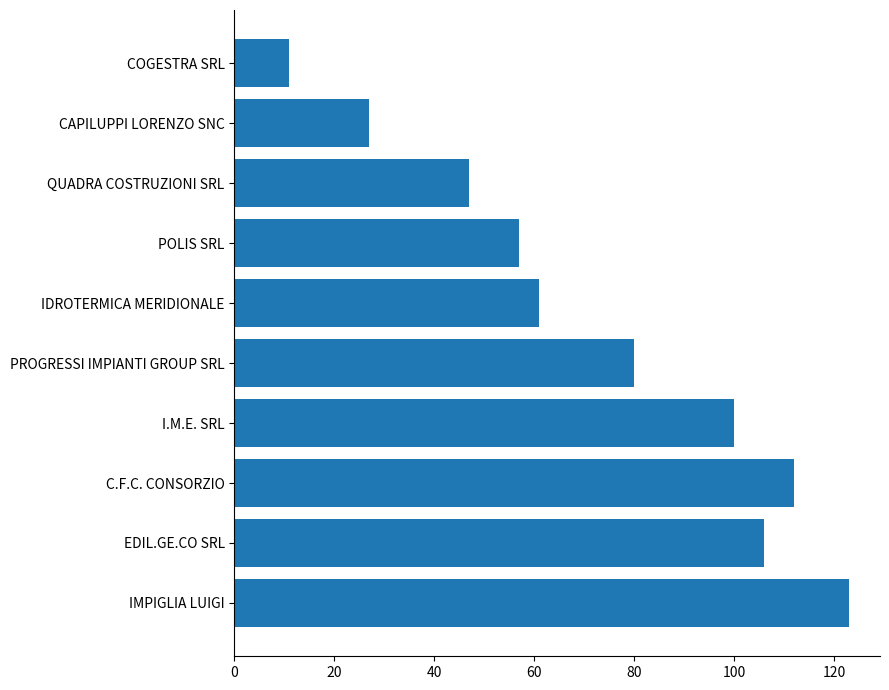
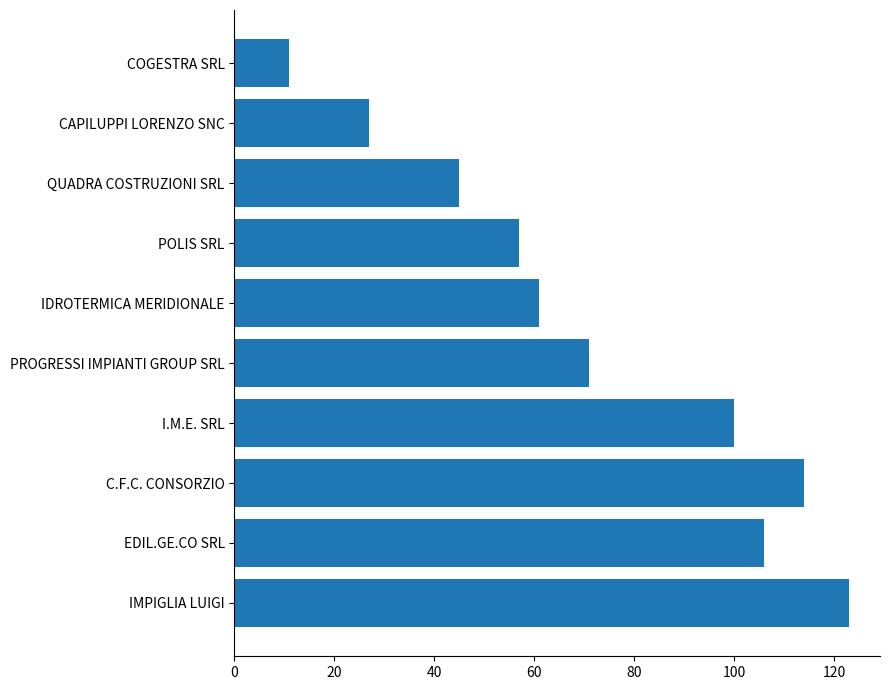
  {
    "COGESTRA SRL": 11,
    "CAPILUPPI LORENZO SNC": 27,
-   "QUADRA COSTRUZIONI SRL": 47,
+   "QUADRA COSTRUZIONI SRL": 45,
    "POLIS SRL": 57,
    "IDROTERMICA MERIDIONALE": 61,
-   "PROGRESSI IMPIANTI GROUP SRL": 80,
+   "PROGRESSI IMPIANTI GROUP SRL": 71,
    "I.M.E. SRL": 100,
-   "C.F.C. CONSORZIO": 112,
+   "C.F.C. CONSORZIO": 114,
    "EDIL.GE.CO SRL": 106,
    "IMPIGLIA LUIGI": 123
  }
